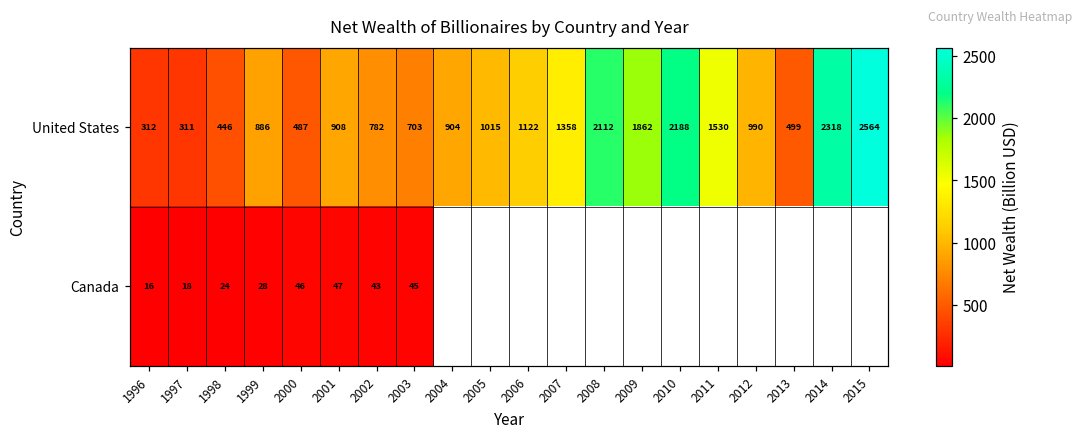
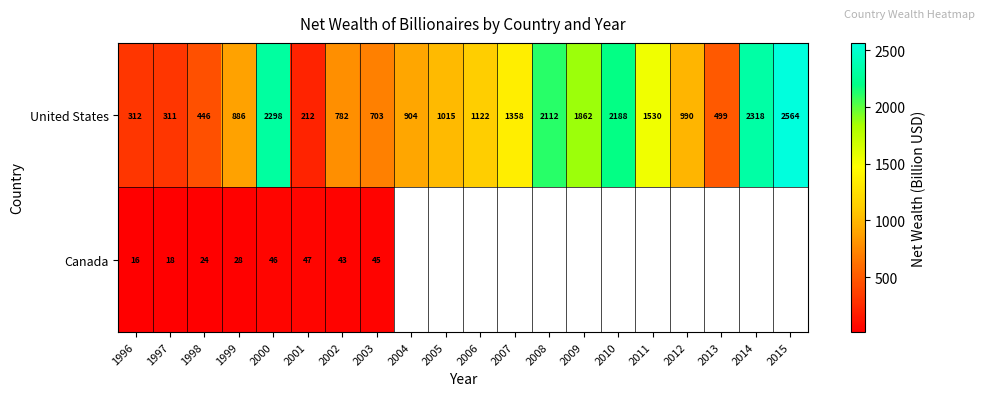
  {
    "United States": {
      "1996": 312,
      "1997": 311,
      "1998": 446,
      "1999": 886,
-     "2000": 487,
-     "2001": 908,
+     "2000": 2298,
+     "2001": 212,
      "2002": 782,
      "2003": 703,
      "2004": 904,
      "2005": 1015,
      "2006": 1122,
      "2007": 1358,
      "2008": 2112,
      "2009": 1862,
      "2010": 2188,
      "2011": 1530,
      "2012": 990,
      "2013": 499,
      "2014": 2318,
      "2015": 2564
    },
    "Canada": {
      "1996": 16,
      "1997": 18,
      "1998": 24,
      "1999": 28,
      "2000": 46,
      "2001": 47,
      "2002": 43,
      "2003": 45
    }
  }
